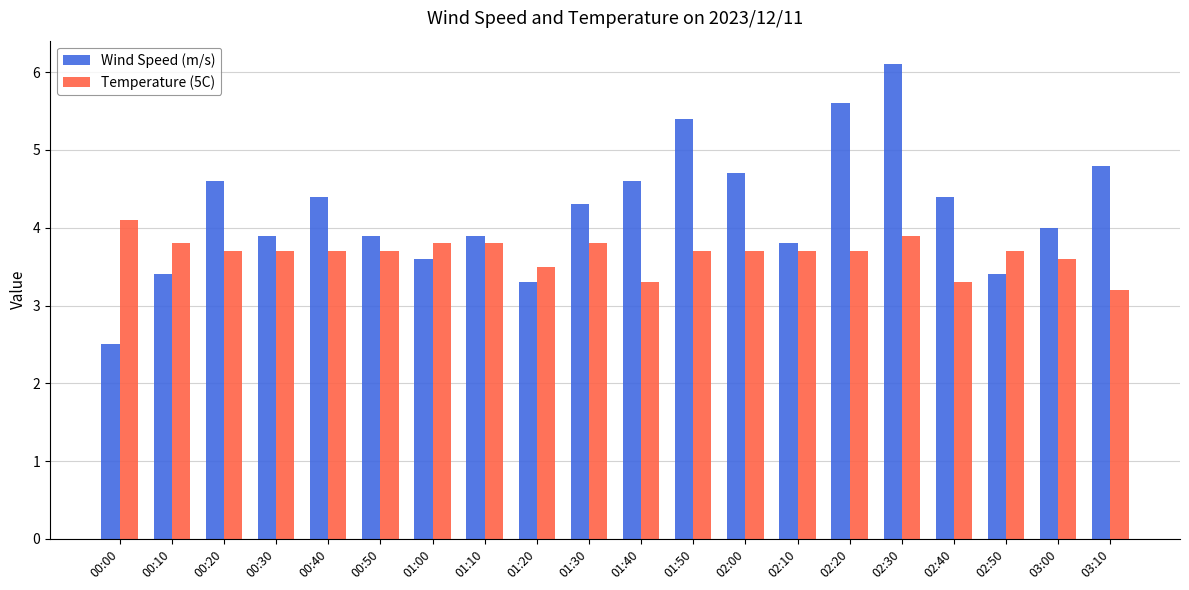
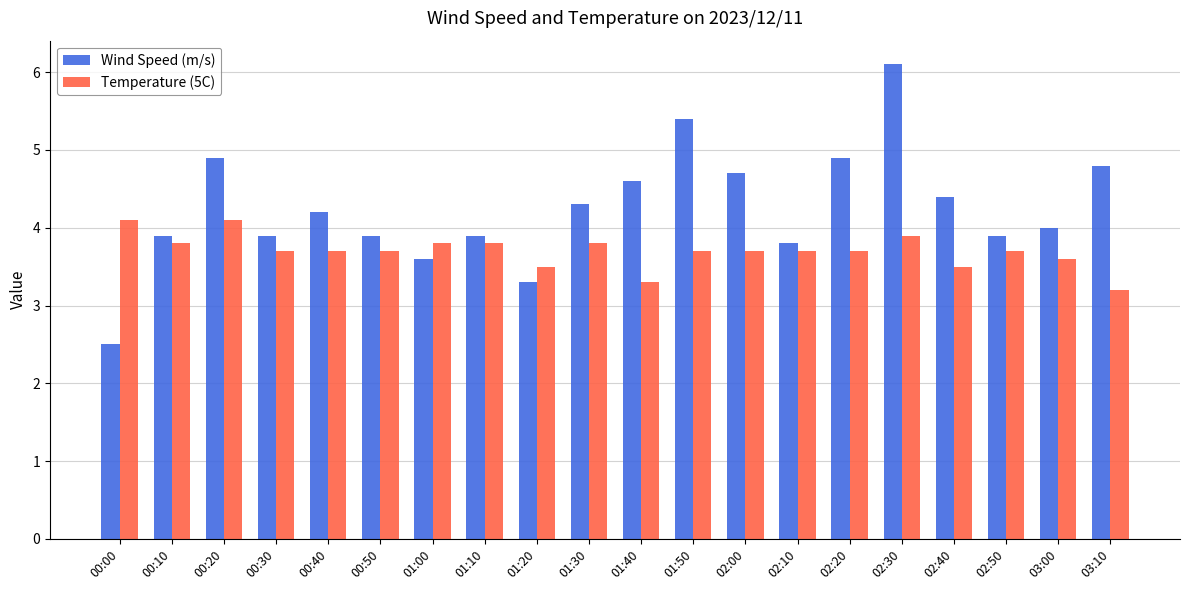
  {
    "Wind Speed (m/s)": {
      "00:00": 2.5,
-     "00:10": 3.4,
-     "00:20": 4.6,
+     "00:10": 3.9,
+     "00:20": 4.9,
      "00:30": 3.9,
-     "00:40": 4.4,
+     "00:40": 4.2,
      "00:50": 3.9,
      "01:00": 3.6,
      "01:10": 3.9,
      "01:20": 3.3,
      "01:30": 4.3,
      "01:40": 4.6,
      "01:50": 5.4,
      "02:00": 4.7,
      "02:10": 3.8,
-     "02:20": 5.6,
+     "02:20": 4.9,
      "02:30": 6.1,
      "02:40": 4.4,
-     "02:50": 3.4,
+     "02:50": 3.9,
      "03:00": 4.0,
      "03:10": 4.8
    },
    "Temperature (5C)": {
      "00:00": 4.1,
      "00:10": 3.8,
-     "00:20": 3.7,
+     "00:20": 4.1,
      "00:30": 3.7,
      "00:40": 3.7,
      "00:50": 3.7,
      "01:00": 3.8,
      "01:10": 3.8,
      "01:20": 3.5,
      "01:30": 3.8,
      "01:40": 3.3,
      "01:50": 3.7,
      "02:00": 3.7,
      "02:10": 3.7,
      "02:20": 3.7,
      "02:30": 3.9,
-     "02:40": 3.3,
+     "02:40": 3.5,
      "02:50": 3.7,
      "03:00": 3.6,
      "03:10": 3.2
    }
  }
